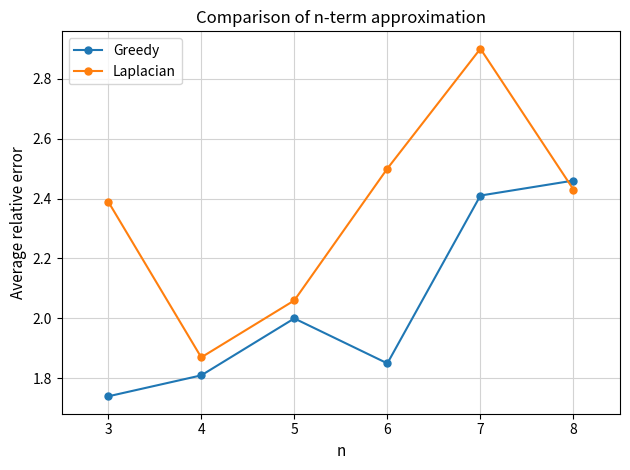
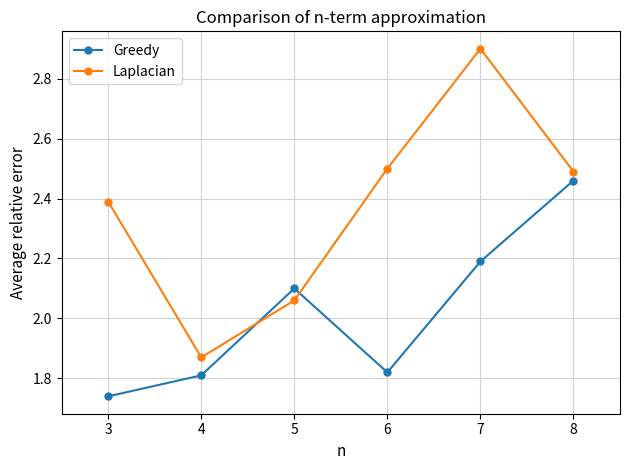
  {
    "Greedy": {
      "3": 1.74,
      "4": 1.81,
-     "5": 2.0,
-     "6": 1.85,
-     "7": 2.41,
+     "5": 2.1,
+     "6": 1.82,
+     "7": 2.19,
      "8": 2.46
    },
    "Laplacian": {
      "3": 2.39,
      "4": 1.87,
      "5": 2.06,
      "6": 2.50,
      "7": 2.90,
-     "8": 2.43
+     "8": 2.49
    }
  }
